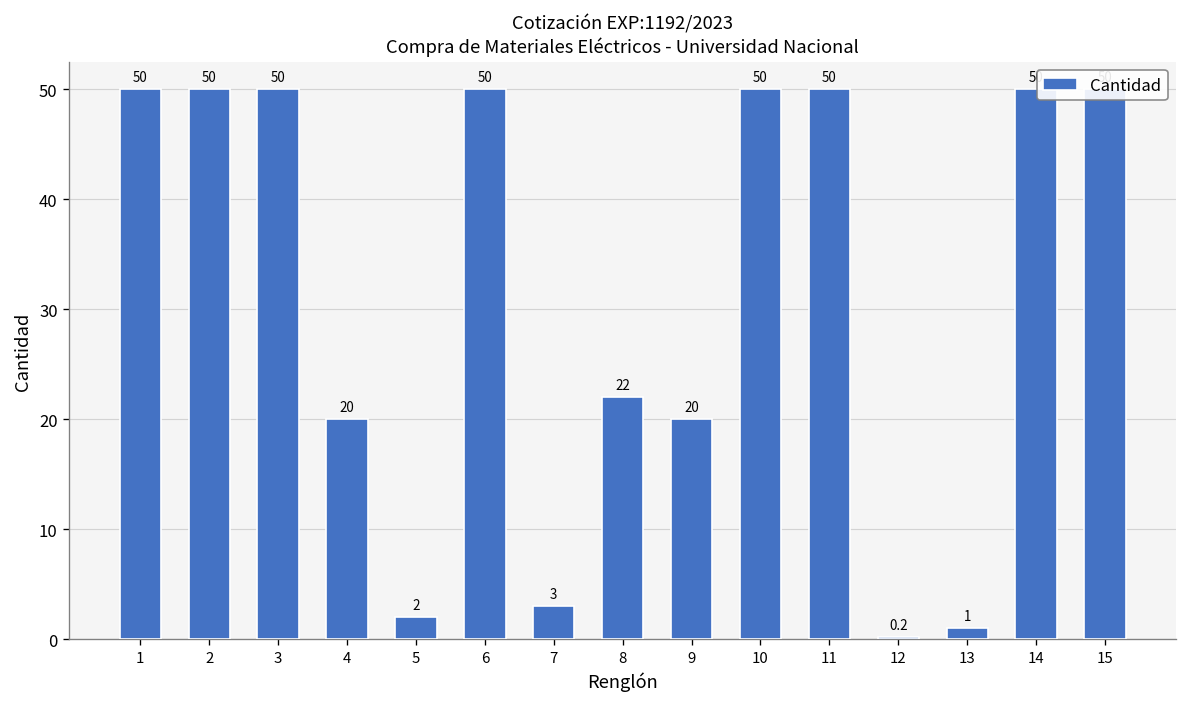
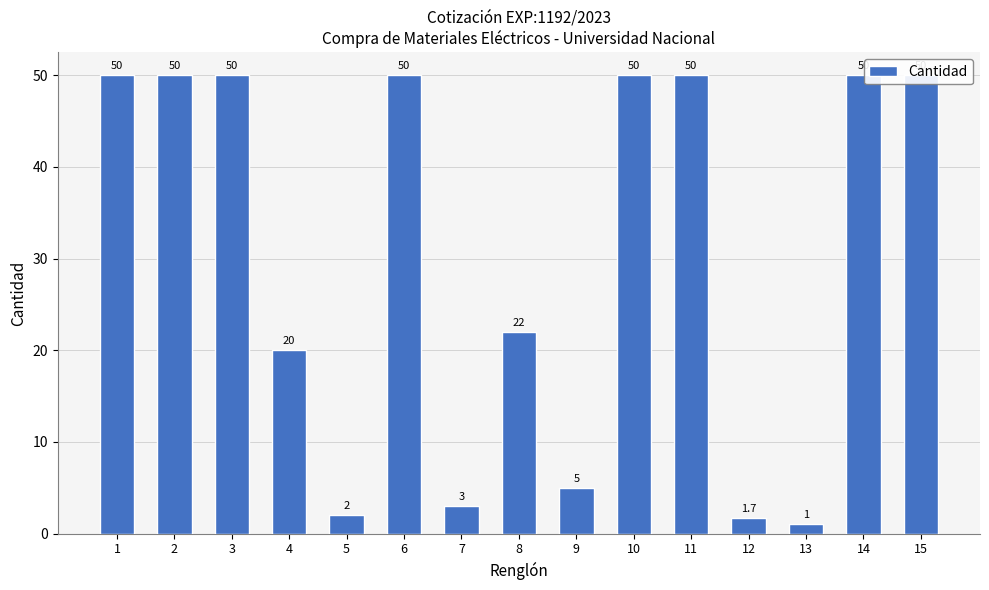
  {
    "1": 50,
    "2": 50,
    "3": 50,
    "4": 20,
    "5": 2,
    "6": 50,
    "7": 3,
    "8": 22,
-   "9": 20,
+   "9": 5,
    "10": 50,
    "11": 50,
-   "12": 0.2,
+   "12": 1.7,
    "13": 1
  }
